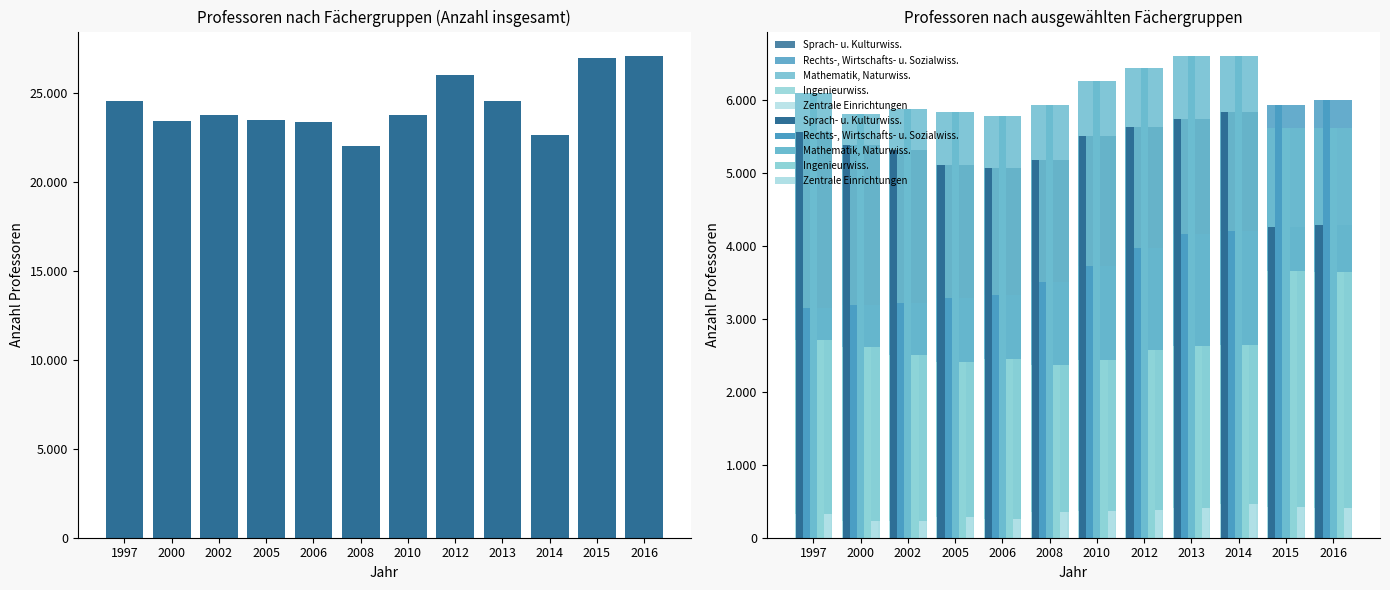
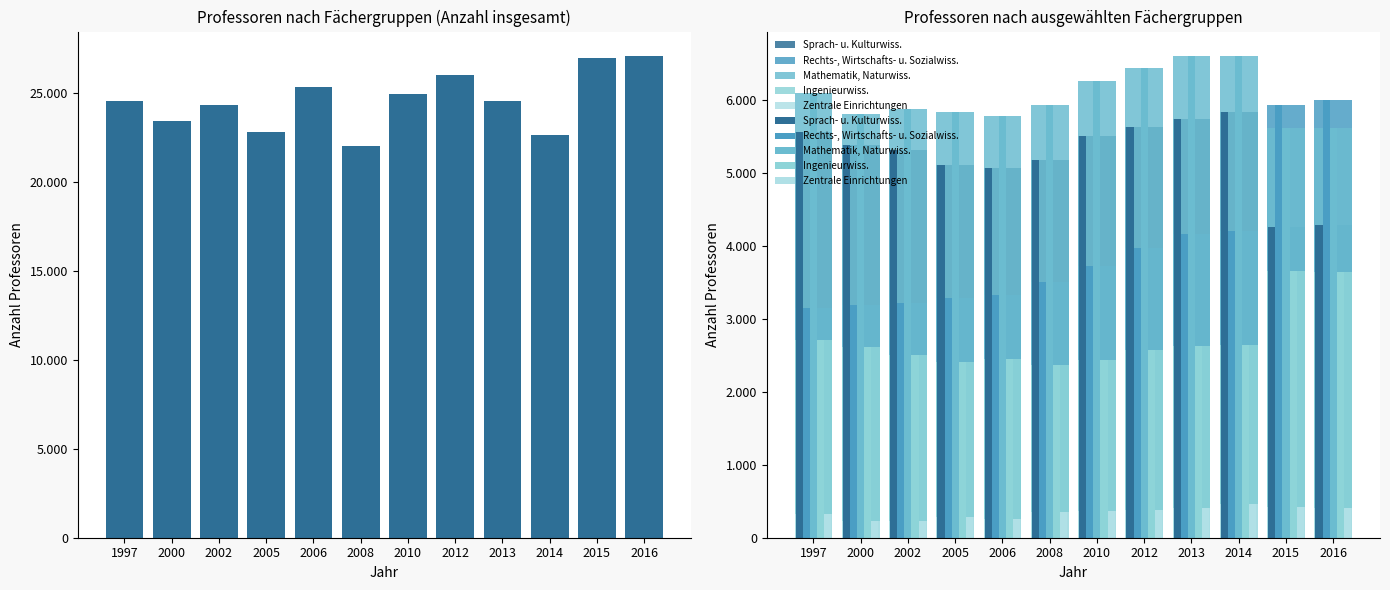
  {
    "Professoren nach Fächergruppen (Anzahl insgesamt)": {
      "1997": 24.5,
      "2000": 23.4,
-     "2002": 23.7,
-     "2005": 23.5,
-     "2006": 23.4,
+     "2002": 24.3,
+     "2005": 22.8,
+     "2006": 25.3,
      "2008": 22.0,
-     "2010": 23.8,
+     "2010": 24.9,
      "2012": 26.0,
      "2013": 24.5,
      "2014": 22.6,
      "2015": 26.9,
      "2016": 27.1
    }
  }
